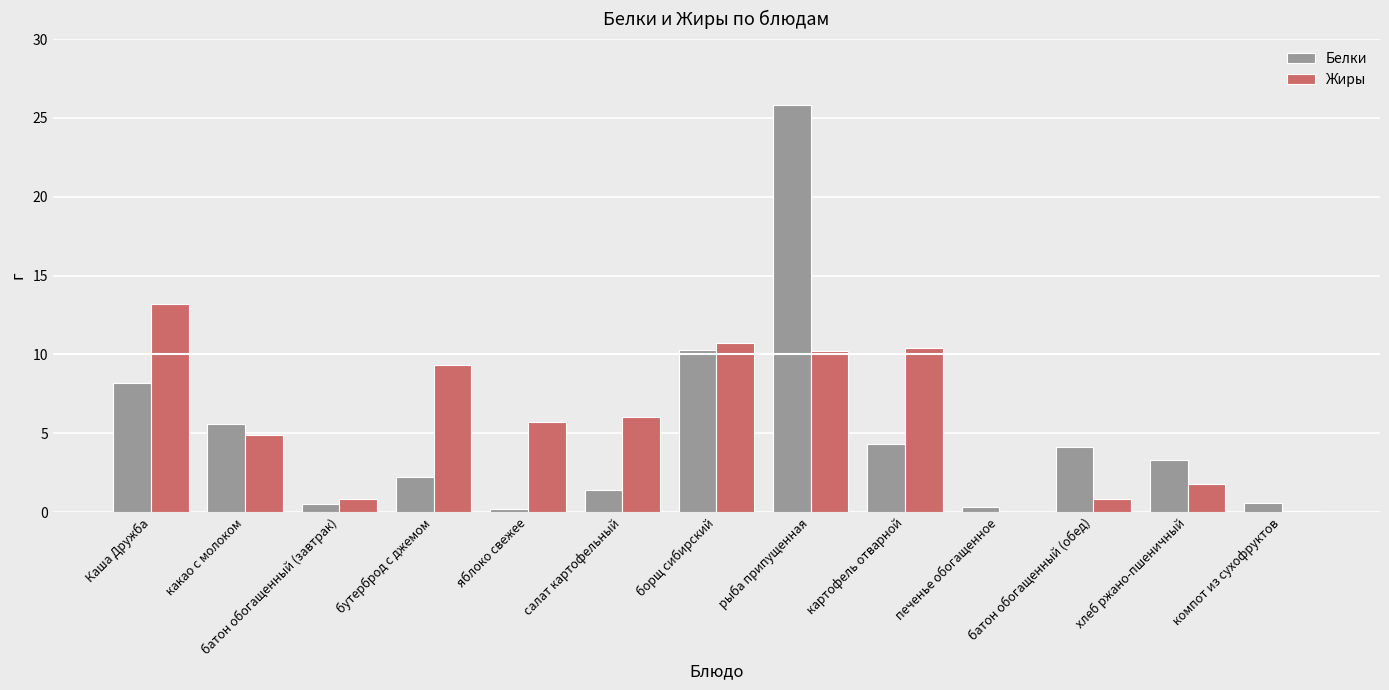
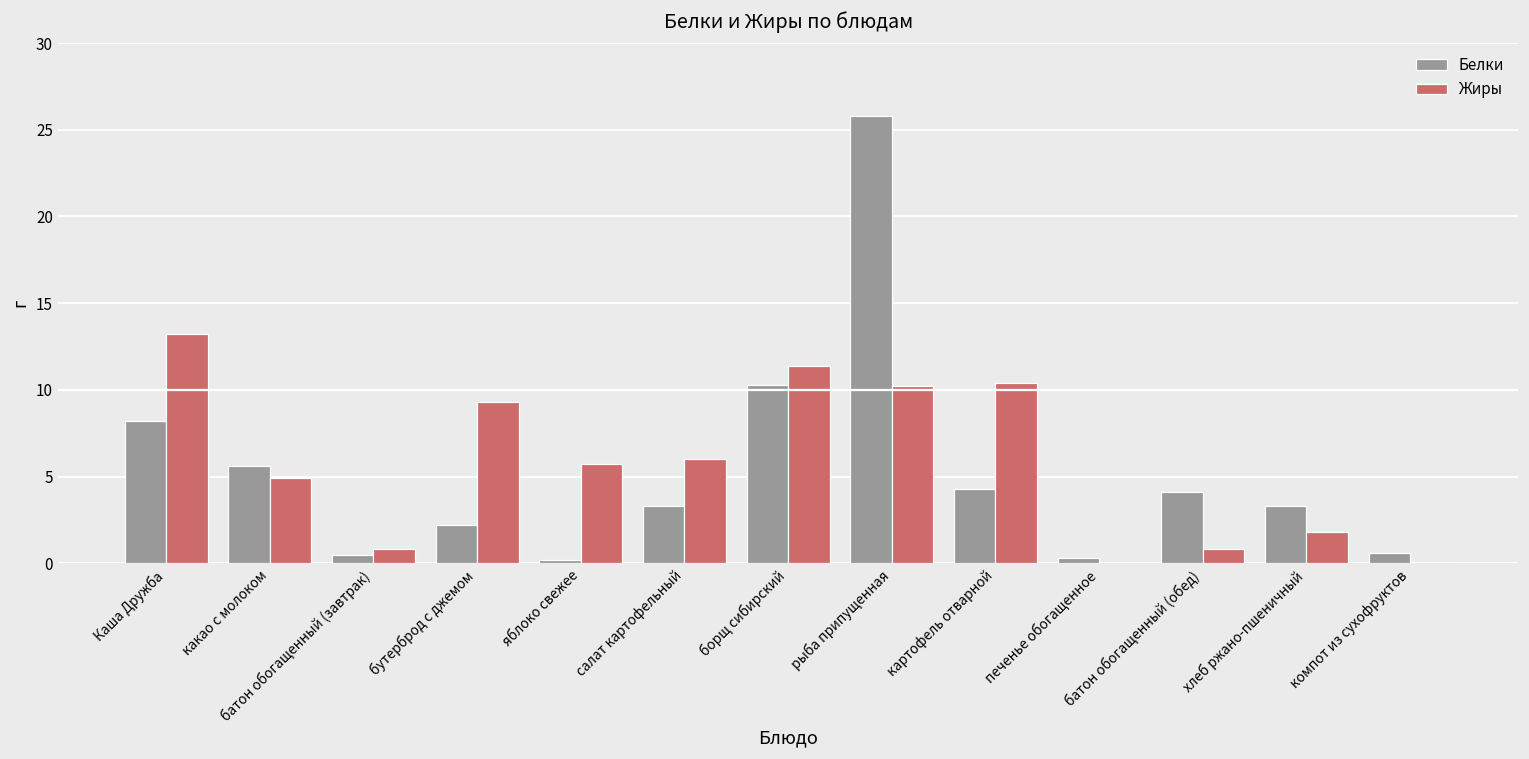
  {
    "Белки": {
      "Каша Дружба": 8.2,
      "какао с молоком": 5.6,
      "батон обогащенный (завтрак)": 0.5,
      "бутерброд с джемом": 2.2,
      "яблоко свежее": 0.2,
-     "салат картофельный": 1.4,
+     "салат картофельный": 3.3,
      "борщ сибирский": 10.3,
      "рыба припущенная": 25.8,
      "картофель отварной": 4.3,
      "печенье обогащенное": 0.3,
      "батон обогащенный (обед)": 4.1,
      "хлеб ржано-пшеничный": 3.3,
      "компот из сухофруктов": 0.6
    },
    "Жиры": {
      "Каша Дружба": 13.2,
      "какао с молоком": 4.9,
      "батон обогащенный (завтрак)": 0.8,
      "бутерброд с джемом": 9.3,
      "яблоко свежее": 5.7,
      "салат картофельный": 6.0,
-     "борщ сибирский": 10.7,
+     "борщ сибирский": 11.4,
      "рыба припущенная": 10.2,
      "картофель отварной": 10.4,
      "печенье обогащенное": 0.0,
      "батон обогащенный (обед)": 0.8,
      "хлеб ржано-пшеничный": 1.8
    }
  }
